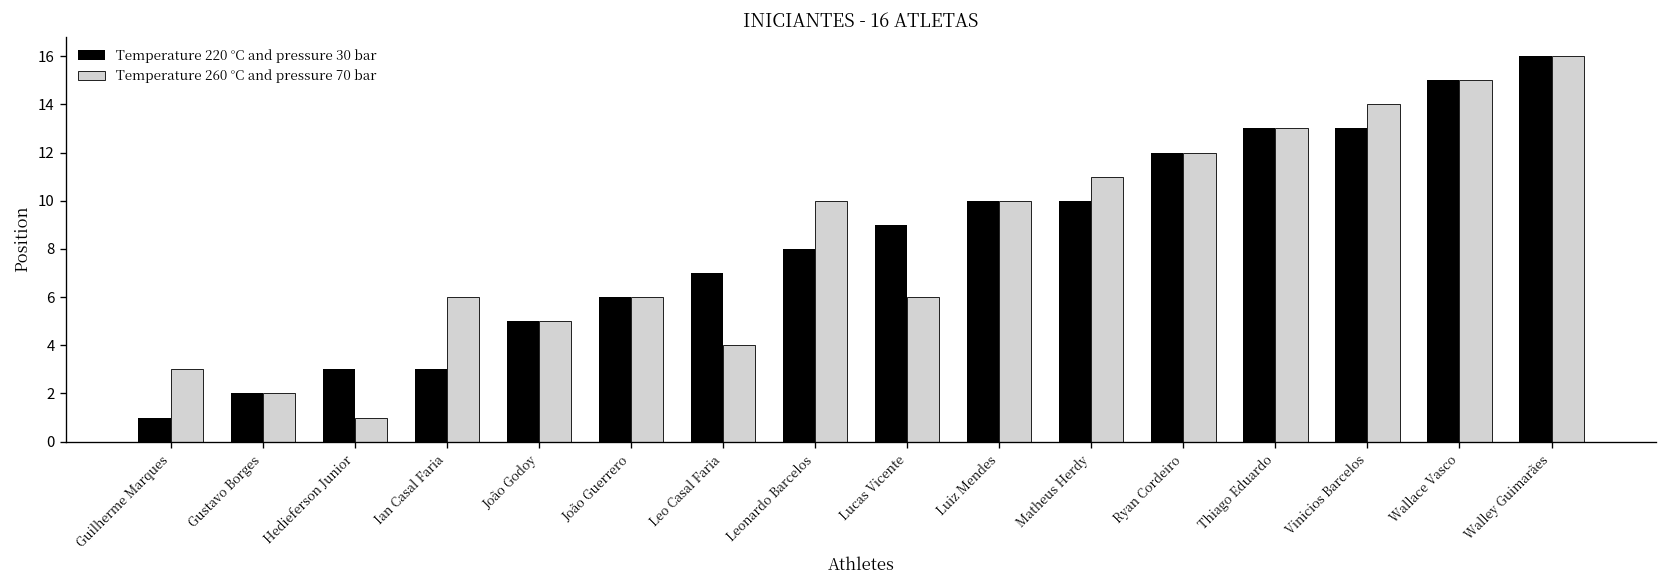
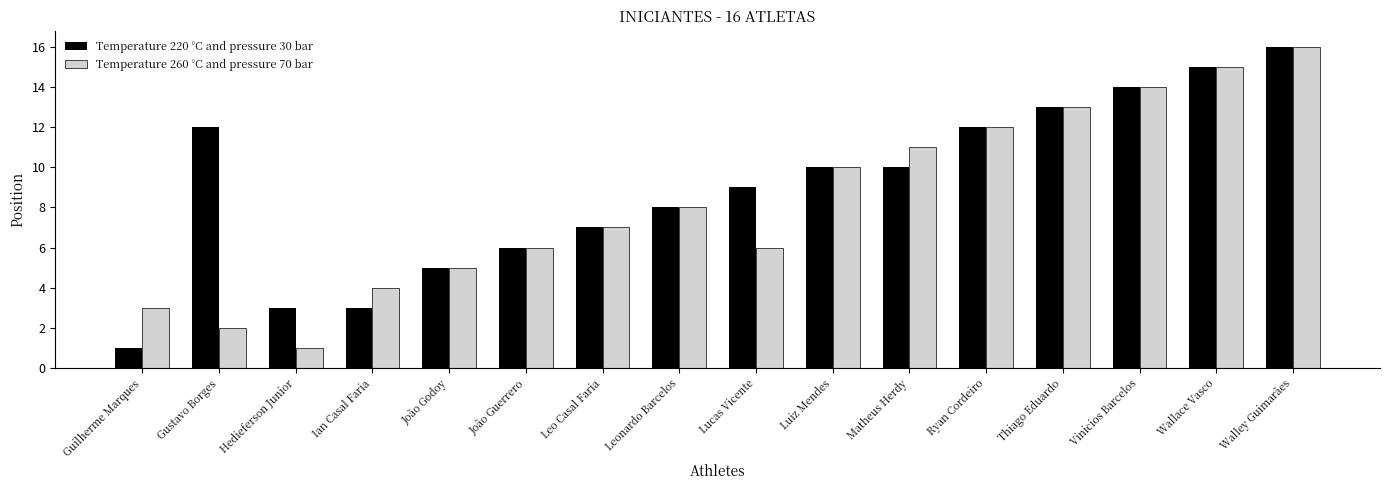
  {
    "Temperature 220 °C and pressure 30 bar": {
      "Guilherme Marques": 1,
-     "Gustavo Borges": 2,
+     "Gustavo Borges": 12,
      "Hedieferson Junior": 3,
      "Ian Casal Faria": 3,
      "João Godoy": 5,
      "João Guerrero": 6,
      "Leo Casal Faria": 7,
      "Leonardo Barcelos": 8,
      "Lucas Vicente": 9,
      "Luiz Mendes": 10,
      "Matheus Herdy": 10,
      "Ryan Cordeiro": 12,
      "Thiago Eduardo": 13,
-     "Vinicios Barcelos": 13,
+     "Vinicios Barcelos": 14,
      "Wallace Vasco": 15,
      "Walley Guimarães": 16
    },
    "Temperature 260 °C and pressure 70 bar": {
      "Guilherme Marques": 3,
      "Gustavo Borges": 2,
      "Hedieferson Junior": 1,
-     "Ian Casal Faria": 6,
+     "Ian Casal Faria": 4,
      "João Godoy": 5,
      "João Guerrero": 6,
-     "Leo Casal Faria": 4,
-     "Leonardo Barcelos": 10,
+     "Leo Casal Faria": 7,
+     "Leonardo Barcelos": 8,
      "Lucas Vicente": 6,
      "Luiz Mendes": 10,
      "Matheus Herdy": 11,
      "Ryan Cordeiro": 12,
      "Thiago Eduardo": 13,
      "Vinicios Barcelos": 14,
      "Wallace Vasco": 15,
      "Walley Guimarães": 16
    }
  }
